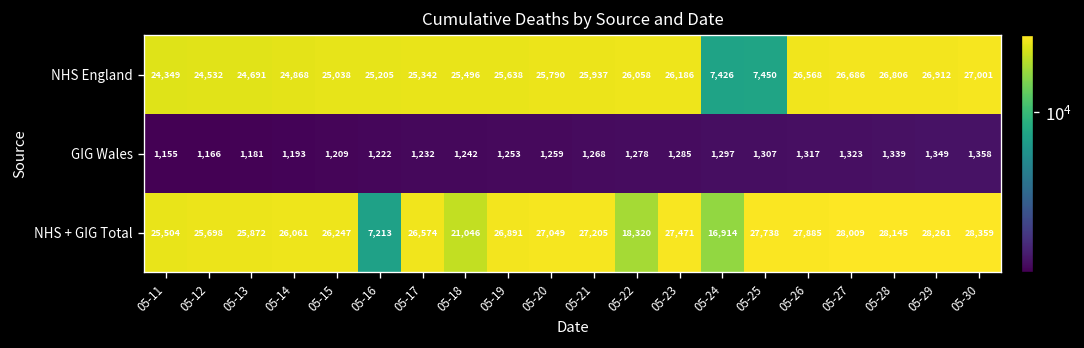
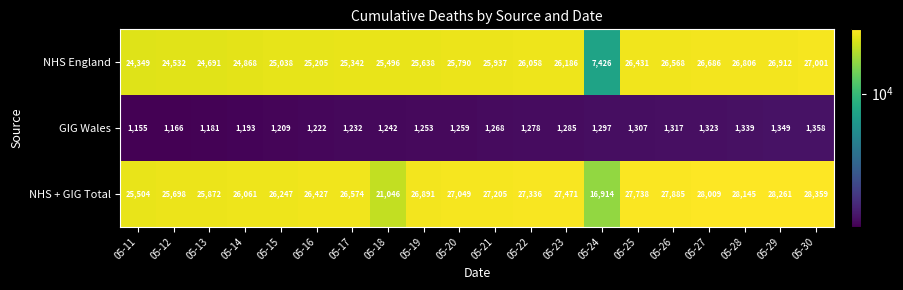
  {
    "NHS England": {
      "05-11": "24,349",
      "05-12": "24,532",
      "05-13": "24,691",
      "05-14": "24,868",
      "05-15": "25,038",
      "05-16": "25,205",
      "05-17": "25,342",
      "05-18": "25,496",
      "05-19": "25,638",
      "05-20": "25,790",
      "05-21": "25,937",
      "05-22": "26,058",
      "05-23": "26,186",
      "05-24": "7,426",
-     "05-25": "7,450",
+     "05-25": "26,431",
      "05-26": "26,568",
      "05-27": "26,686",
      "05-28": "26,806",
      "05-29": "26,912",
      "05-30": "27,001"
    },
    "GIG Wales": {
      "05-11": "1,155",
      "05-12": "1,166",
      "05-13": "1,181",
      "05-14": "1,193",
      "05-15": "1,209",
      "05-16": "1,222",
      "05-17": "1,232",
      "05-18": "1,242",
      "05-19": "1,253",
      "05-20": "1,259",
      "05-21": "1,268",
      "05-22": "1,278",
      "05-23": "1,285",
      "05-24": "1,297",
      "05-25": "1,307",
      "05-26": "1,317",
      "05-27": "1,323",
      "05-28": "1,339",
      "05-29": "1,349",
      "05-30": "1,358"
    },
    "NHS + GIG Total": {
      "05-11": "25,504",
      "05-12": "25,698",
      "05-13": "25,872",
      "05-14": "26,061",
      "05-15": "26,247",
-     "05-16": "7,213",
+     "05-16": "26,427",
      "05-17": "26,574",
      "05-18": "21,046",
      "05-19": "26,891",
      "05-20": "27,049",
      "05-21": "27,205",
-     "05-22": "18,320",
+     "05-22": "27,336",
      "05-23": "27,471",
      "05-24": "16,914",
      "05-25": "27,738",
      "05-26": "27,885",
      "05-27": "28,009",
      "05-28": "28,145",
      "05-29": "28,261",
      "05-30": "28,359"
    }
  }
